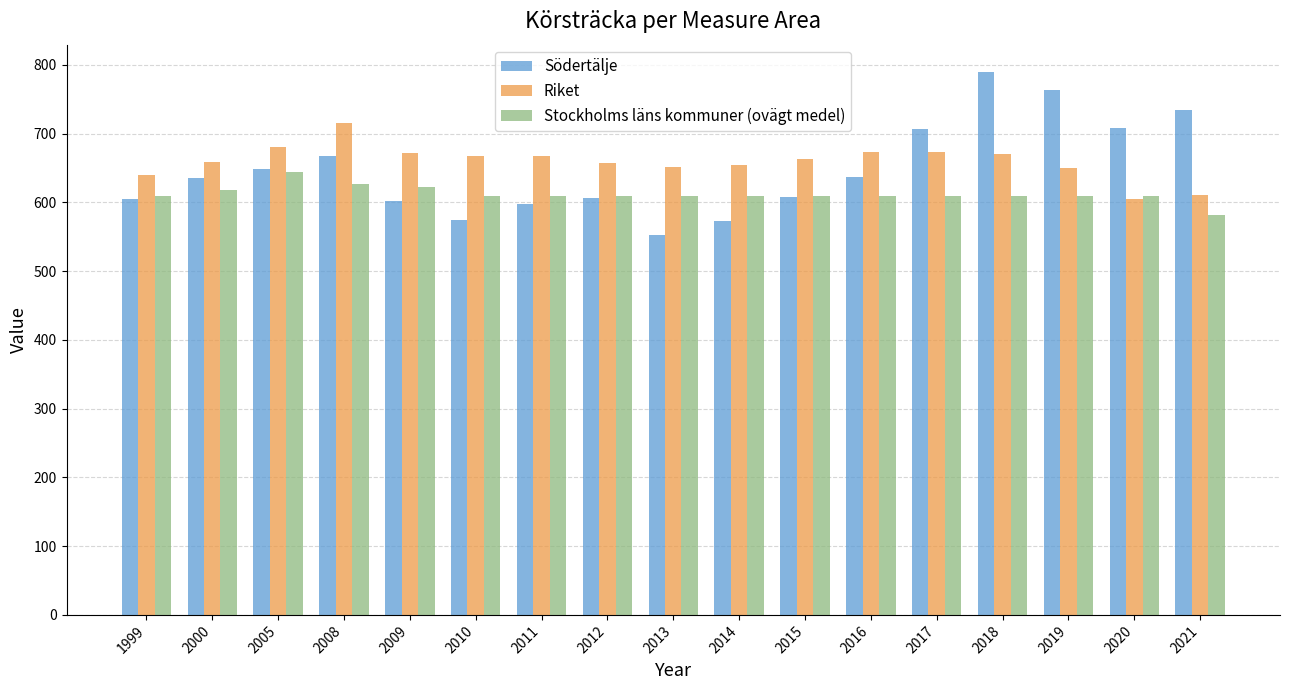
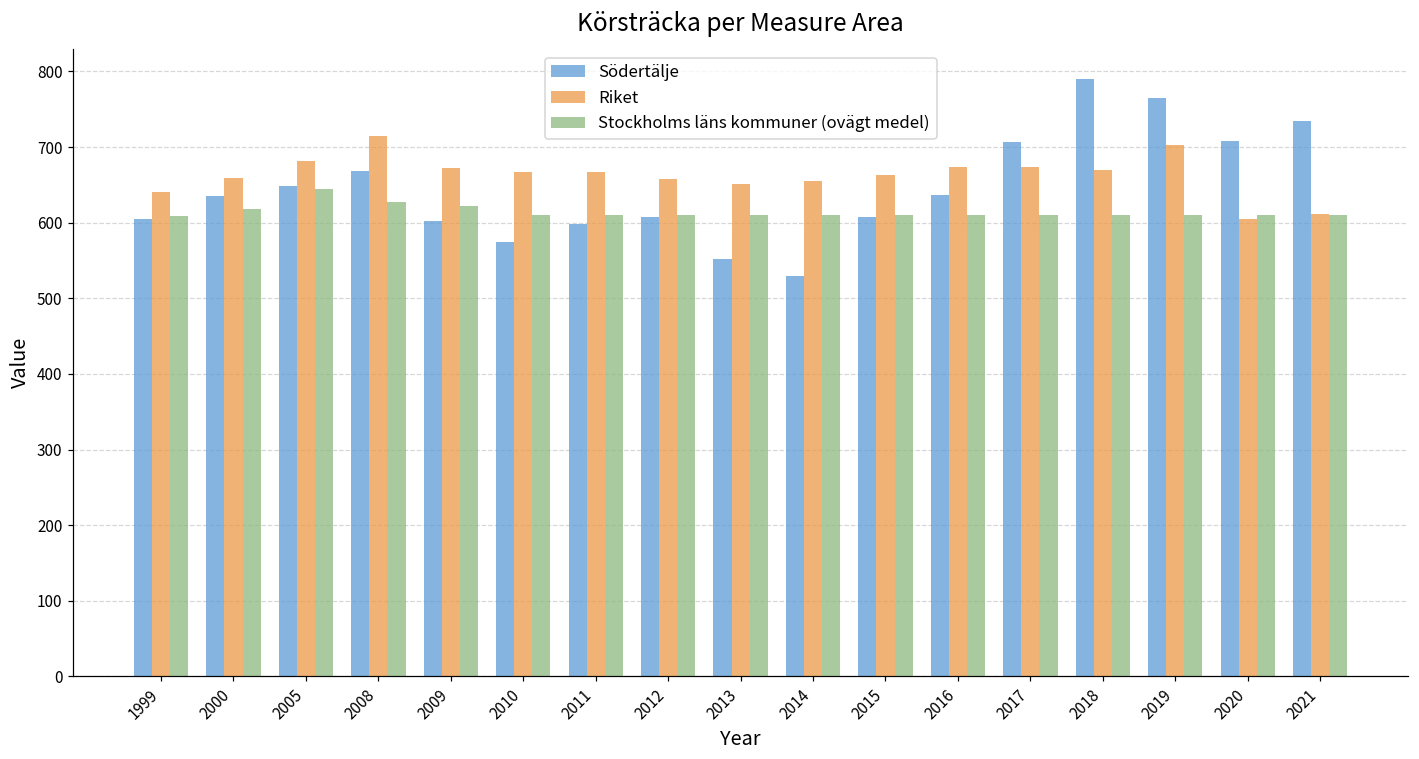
  {
    "Södertälje": {
      "1999": 610,
      "2000": 640,
      "2005": 650,
      "2008": 670,
      "2009": 600,
      "2010": 570,
      "2011": 600,
      "2012": 610,
      "2013": 550,
-     "2014": 570,
+     "2014": 530,
      "2015": 610,
      "2016": 640,
      "2017": 710,
      "2018": 790,
      "2019": 760,
      "2020": 710,
      "2021": 730
    },
    "Riket": {
      "1999": 640,
      "2000": 660,
      "2005": 680,
      "2008": 720,
      "2009": 670,
      "2010": 670,
      "2011": 670,
      "2012": 660,
      "2013": 650,
      "2014": 660,
      "2015": 660,
      "2016": 670,
      "2017": 670,
      "2018": 670,
-     "2019": 650,
+     "2019": 700,
      "2020": 610,
      "2021": 610
    },
    "Stockholms läns kommuner (ovägt medel)": {
      "1999": 610,
      "2000": 620,
      "2005": 640,
      "2008": 630,
      "2009": 620,
      "2010": 610,
      "2011": 610,
      "2012": 610,
      "2013": 610,
      "2014": 610,
      "2015": 610,
      "2016": 610,
      "2017": 610,
      "2018": 610,
      "2019": 610,
      "2020": 610,
-     "2021": 580
+     "2021": 610
    }
  }
